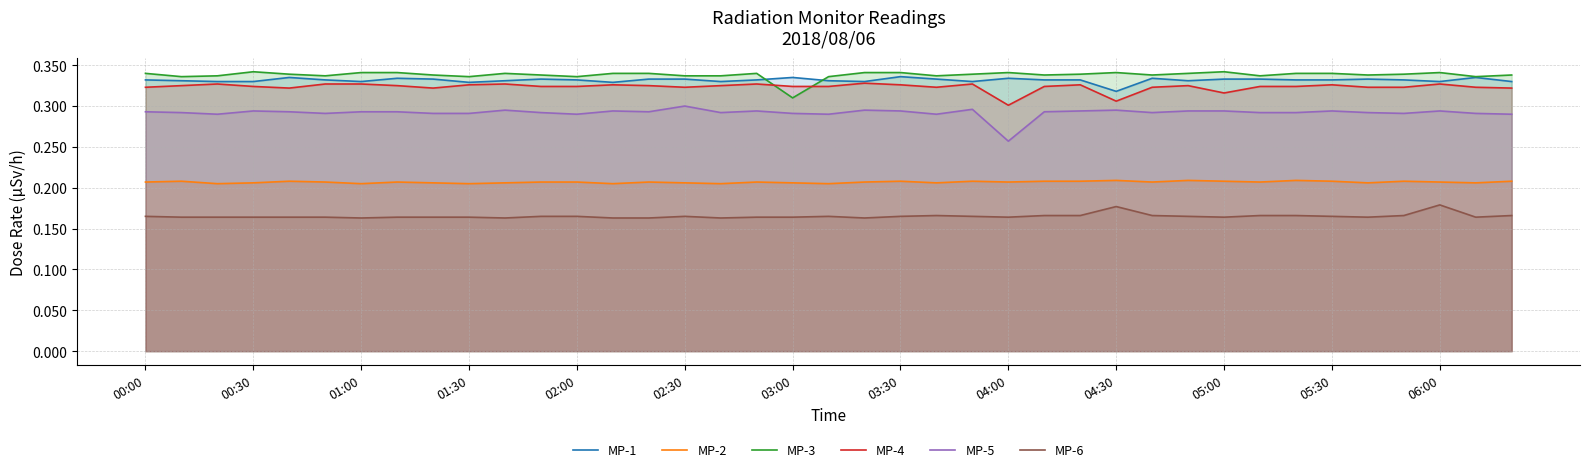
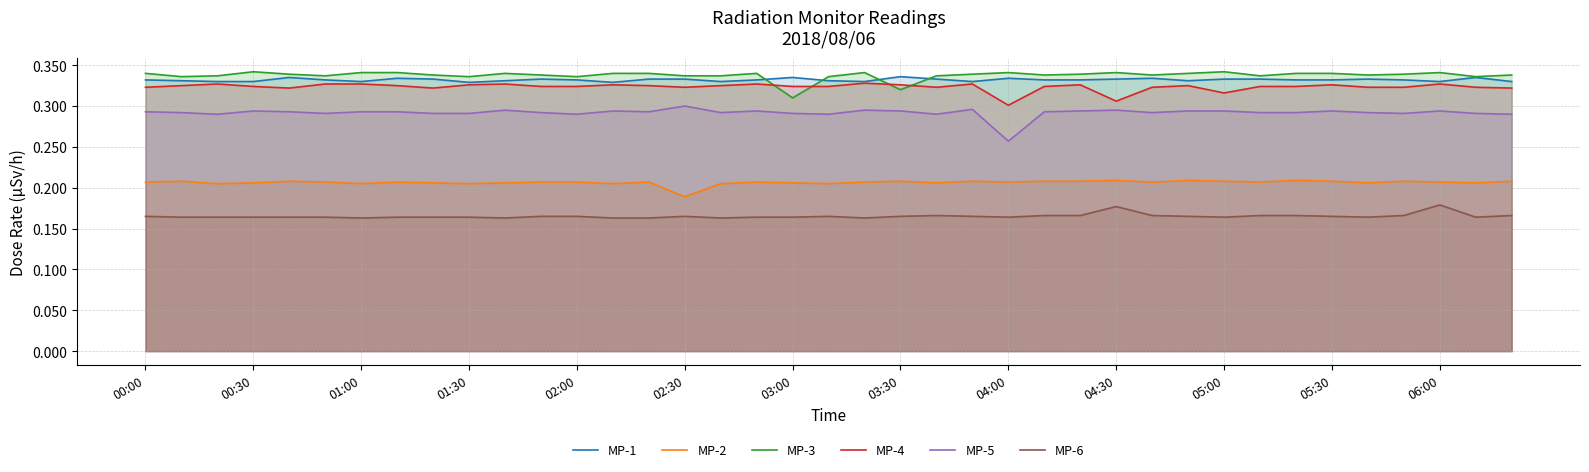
  {
    "MP-1": {
      "00:00": 0.33,
      "00:30": 0.33,
      "02:00": 0.33,
      "02:30": 0.33,
      "03:00": 0.34,
      "03:30": 0.34,
      "04:00": 0.33,
-     "04:30": 0.32,
+     "04:30": 0.33,
      "05:00": 0.33,
      "05:30": 0.33
    },
    "MP-2": {
      "00:00": 0.21,
      "00:30": 0.21,
      "01:00": 0.21,
      "01:30": 0.21,
      "02:00": 0.21,
-     "02:30": 0.21,
+     "02:30": 0.19,
      "03:00": 0.21,
      "03:30": 0.21,
      "04:00": 0.21,
      "04:30": 0.21,
      "05:00": 0.21,
      "05:30": 0.21,
      "06:00": 0.21
    },
    "MP-3": {
      "00:00": 0.34,
      "00:30": 0.34,
      "01:00": 0.34,
      "01:30": 0.34,
      "02:00": 0.34,
      "02:30": 0.34,
      "03:00": 0.31,
-     "03:30": 0.34,
+     "03:30": 0.32,
      "04:00": 0.34,
      "04:30": 0.34,
      "05:00": 0.34,
      "05:30": 0.34,
      "06:00": 0.34
    },
    "MP-4": {
      "00:00": 0.32,
      "00:30": 0.32,
      "02:00": 0.32,
      "02:30": 0.32,
      "03:00": 0.32,
      "03:30": 0.33,
      "04:00": 0.30,
      "04:30": 0.31,
      "05:00": 0.32,
      "05:30": 0.33
    },
    "MP-5": {
      "00:00": 0.29,
      "00:30": 0.29,
      "01:00": 0.29,
      "01:30": 0.29,
      "02:00": 0.29,
      "02:30": 0.30,
      "03:00": 0.29,
      "03:30": 0.29,
      "04:00": 0.26,
      "04:30": 0.30,
      "05:00": 0.29,
      "05:30": 0.29,
      "06:00": 0.29
    },
    "MP-6": {
      "00:00": 0.17,
      "00:30": 0.16,
      "01:00": 0.16,
      "01:30": 0.16,
      "02:00": 0.17,
      "02:30": 0.17,
      "03:00": 0.16,
      "03:30": 0.17,
      "04:00": 0.16,
      "04:30": 0.18,
      "05:00": 0.16,
      "05:30": 0.17,
      "06:00": 0.18
    }
  }
